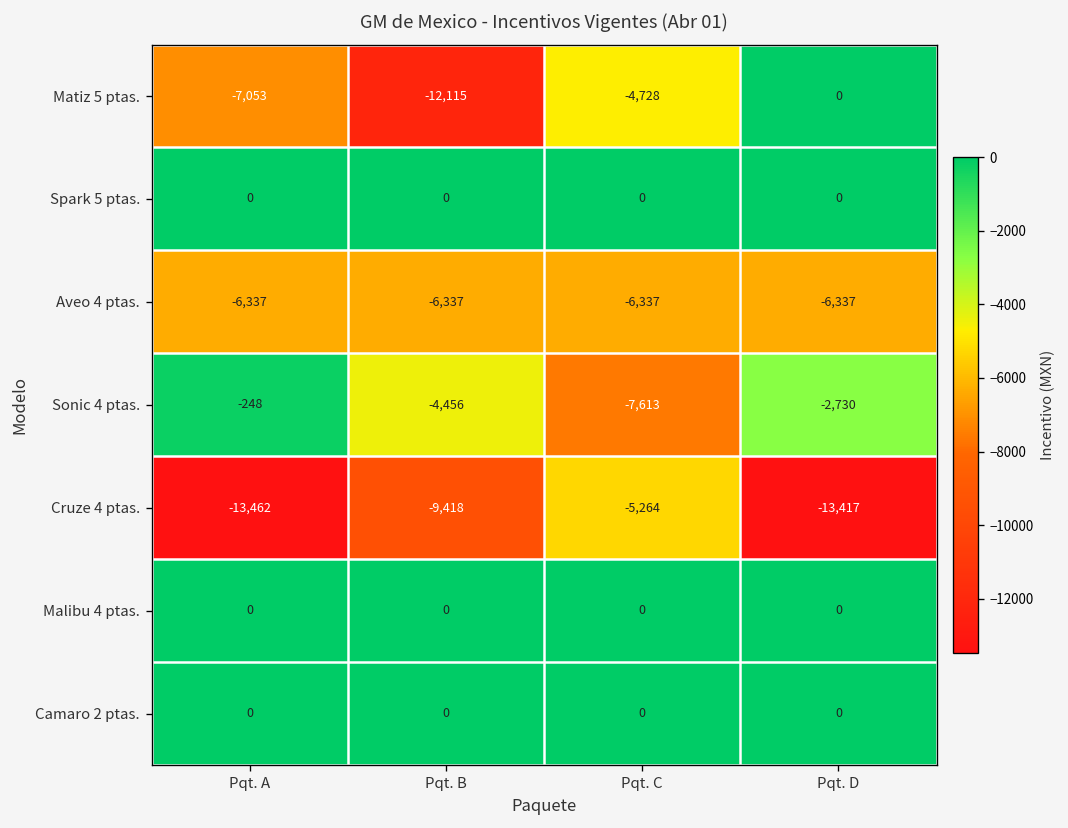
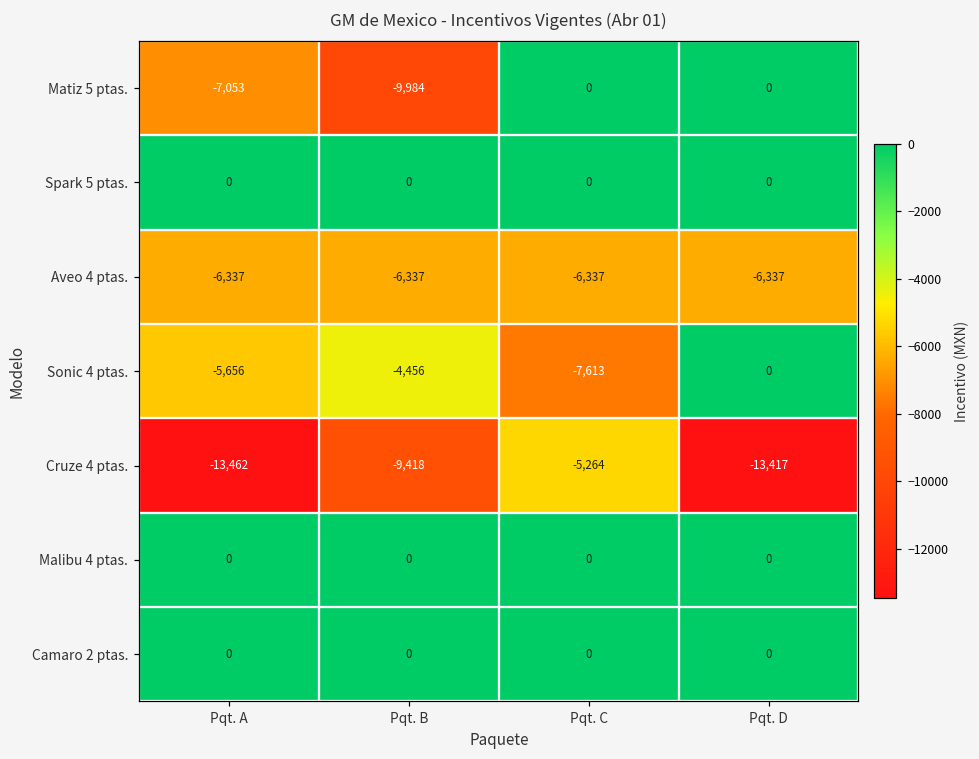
  {
    "Matiz 5 ptas.": {
      "Pqt. A": "-7,053",
-     "Pqt. B": "-12,115",
-     "Pqt. C": "-4,728",
+     "Pqt. B": "-9,984",
+     "Pqt. C": "0",
      "Pqt. D": "0"
    },
    "Spark 5 ptas.": {
      "Pqt. A": "0",
      "Pqt. B": "0",
      "Pqt. C": "0",
      "Pqt. D": "0"
    },
    "Aveo 4 ptas.": {
      "Pqt. A": "-6,337",
      "Pqt. B": "-6,337",
      "Pqt. C": "-6,337",
      "Pqt. D": "-6,337"
    },
    "Sonic 4 ptas.": {
-     "Pqt. A": "-248",
+     "Pqt. A": "-5,656",
      "Pqt. B": "-4,456",
      "Pqt. C": "-7,613",
-     "Pqt. D": "-2,730"
+     "Pqt. D": "0"
    },
    "Cruze 4 ptas.": {
      "Pqt. A": "-13,462",
      "Pqt. B": "-9,418",
      "Pqt. C": "-5,264",
      "Pqt. D": "-13,417"
    },
    "Malibu 4 ptas.": {
      "Pqt. A": "0",
      "Pqt. B": "0",
      "Pqt. C": "0",
      "Pqt. D": "0"
    },
    "Camaro 2 ptas.": {
      "Pqt. A": "0",
      "Pqt. B": "0",
      "Pqt. C": "0",
      "Pqt. D": "0"
    }
  }
